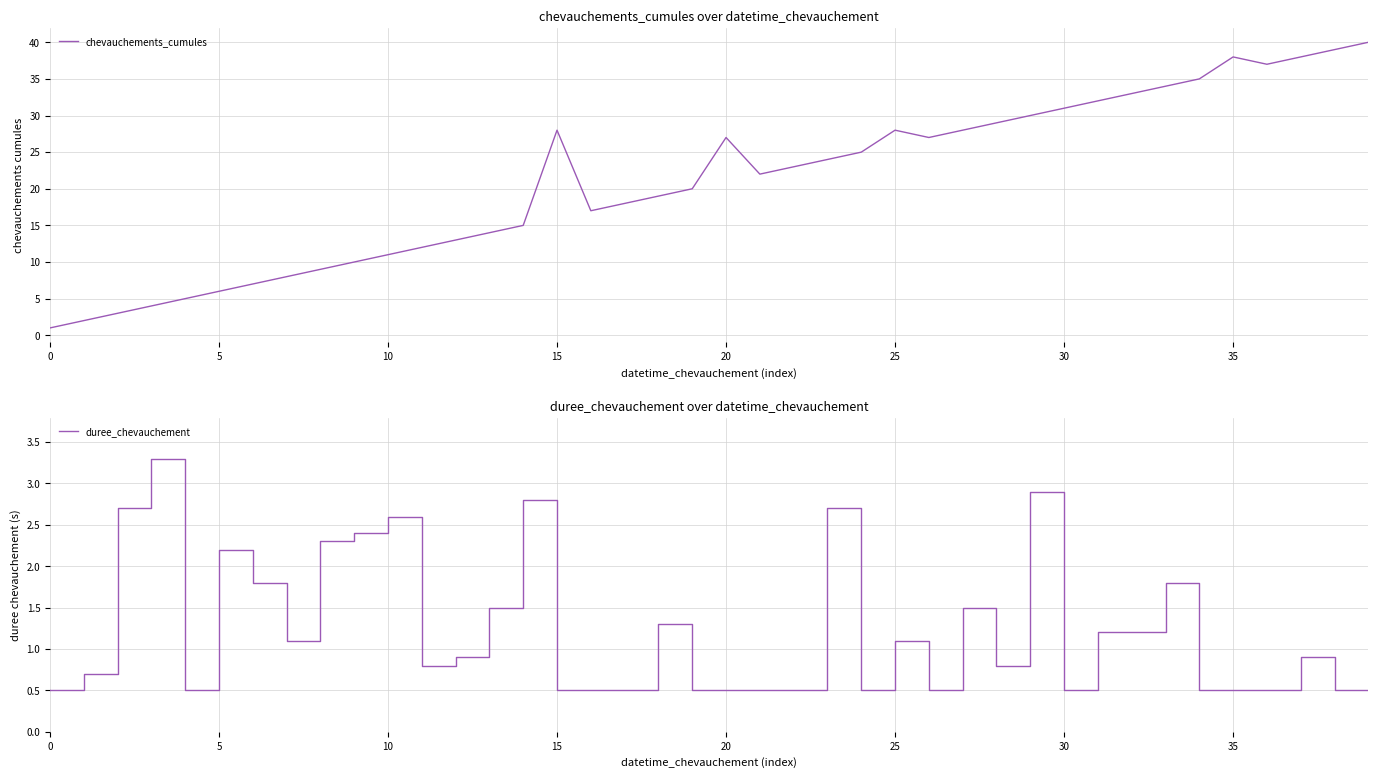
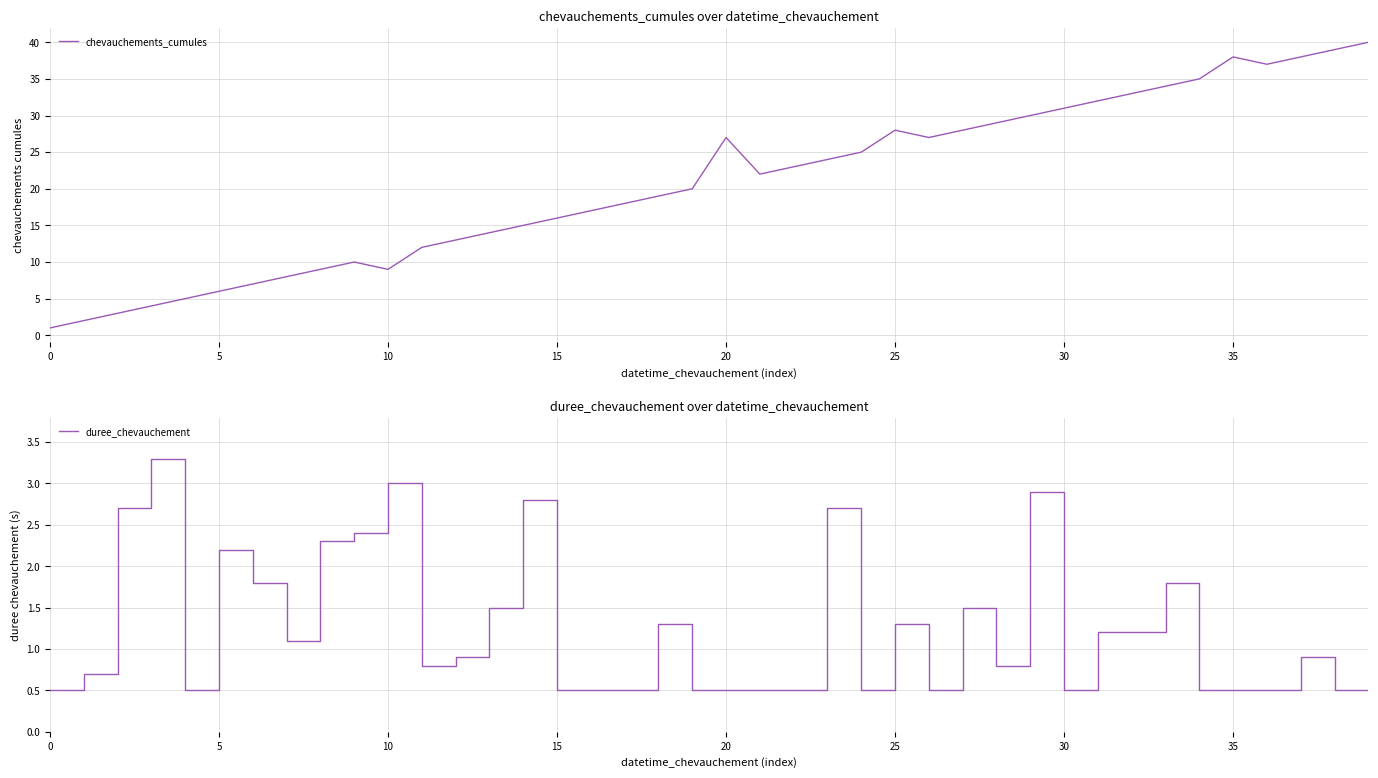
  {
    "chevauchements_cumules over datetime_chevauchement": {
      "0": 1,
      "5": 6,
-     "10": 11,
-     "15": 28,
+     "10": 9,
+     "15": 16,
      "20": 27,
      "25": 28,
      "30": 31,
      "35": 38
    },
    "duree_chevauchement over datetime_chevauchement": {
      "0": 0.5,
      "5": 2.2,
-     "10": 2.6,
+     "10": 3.0,
      "15": 0.5,
      "20": 0.5,
-     "25": 1.1,
+     "25": 1.3,
      "30": 0.5,
      "35": 0.5
    }
  }
